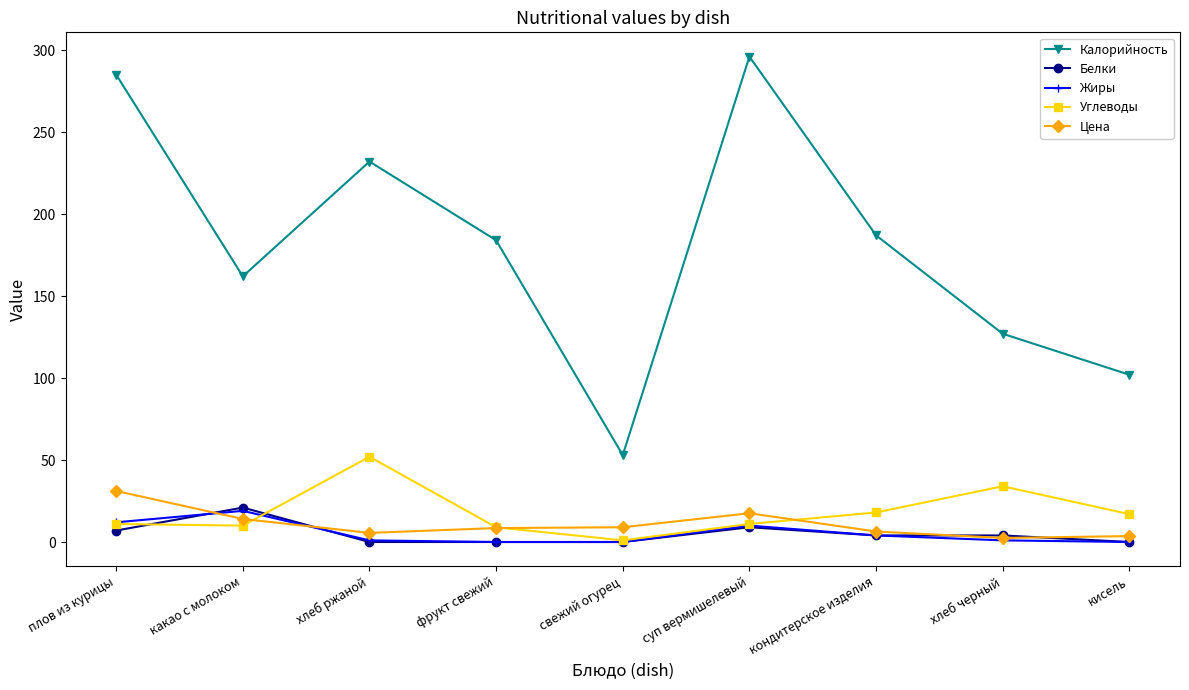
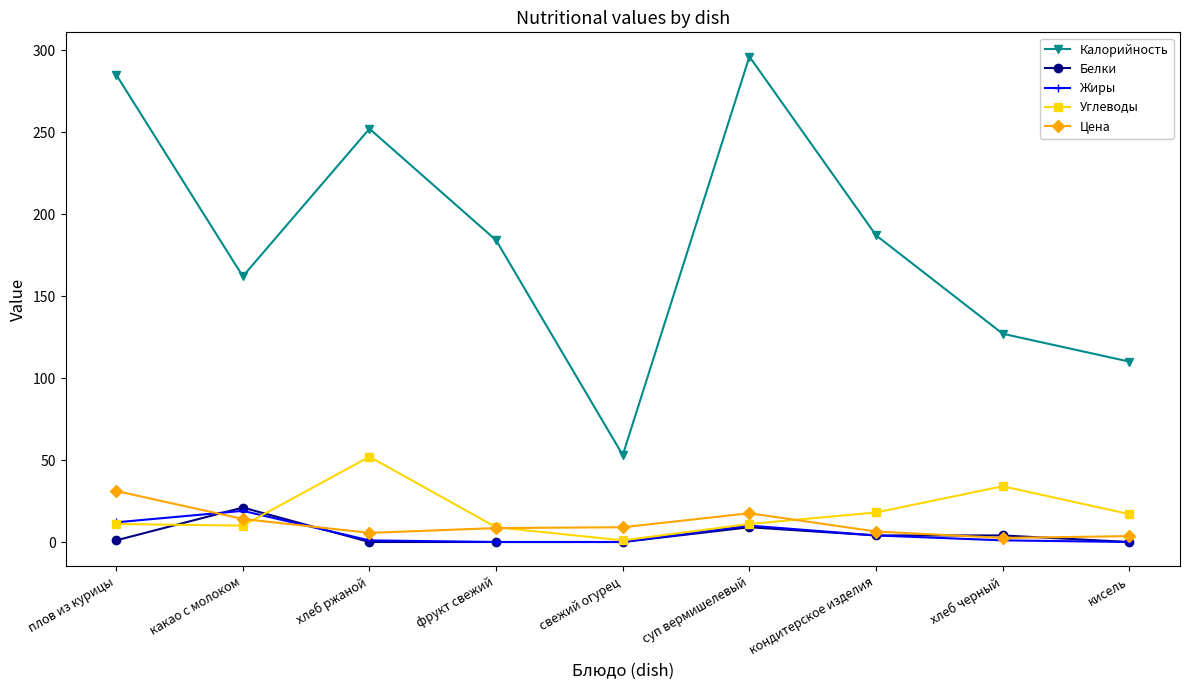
  {
    "Калорийность": {
      "плов из курицы": 285,
      "какао с молоком": 162,
-     "хлеб ржаной": 232,
+     "хлеб ржаной": 252,
      "фрукт свежий": 184,
      "свежий огурец": 53,
      "суп вермишелевый": 296,
      "кондитерское изделия": 187,
      "хлеб черный": 127,
-     "кисель": 102
+     "кисель": 110
    },
    "Белки": {
-     "плов из курицы": 7,
+     "плов из курицы": 1,
      "какао с молоком": 21,
      "хлеб черный": 4
    },
    "Жиры": {
      "какао с молоком": 19
    }
  }
